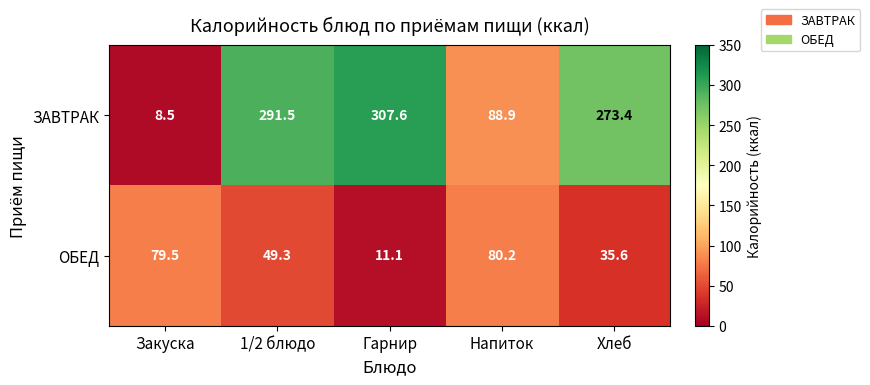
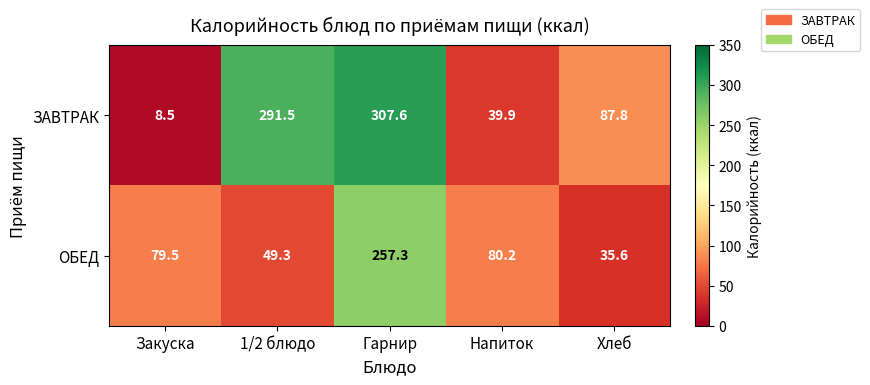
  {
    "ЗАВТРАК": {
      "Закуска": 8.5,
      "1/2 блюдо": 291.5,
      "Гарнир": 307.6,
-     "Напиток": 88.9,
-     "Хлеб": 273.4
+     "Напиток": 39.9,
+     "Хлеб": 87.8
    },
    "ОБЕД": {
      "Закуска": 79.5,
      "1/2 блюдо": 49.3,
-     "Гарнир": 11.1,
+     "Гарнир": 257.3,
      "Напиток": 80.2,
      "Хлеб": 35.6
    }
  }
